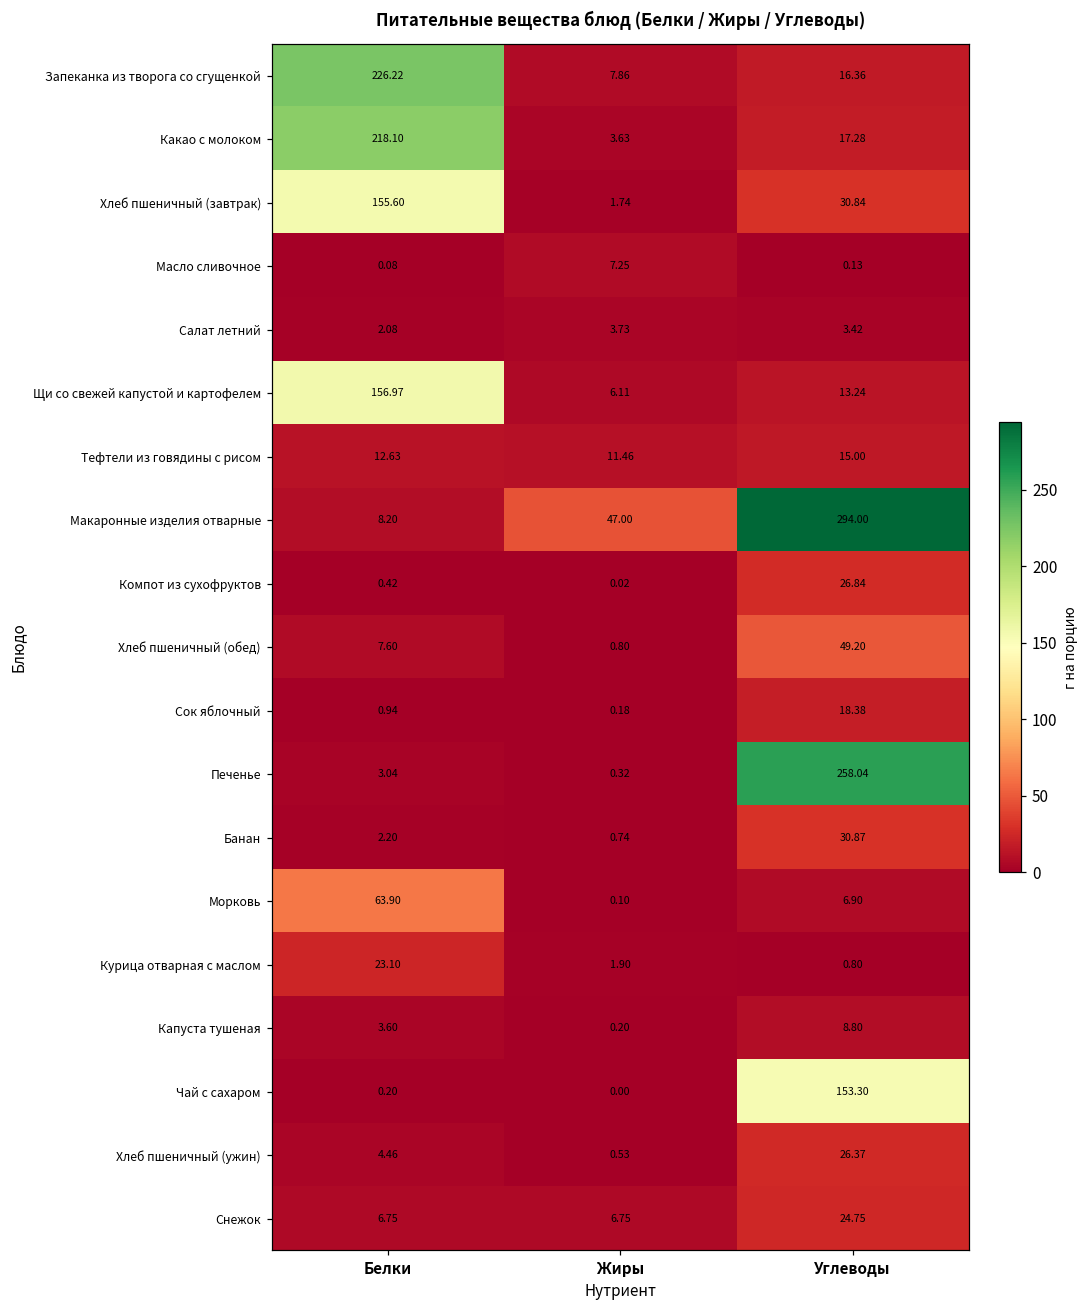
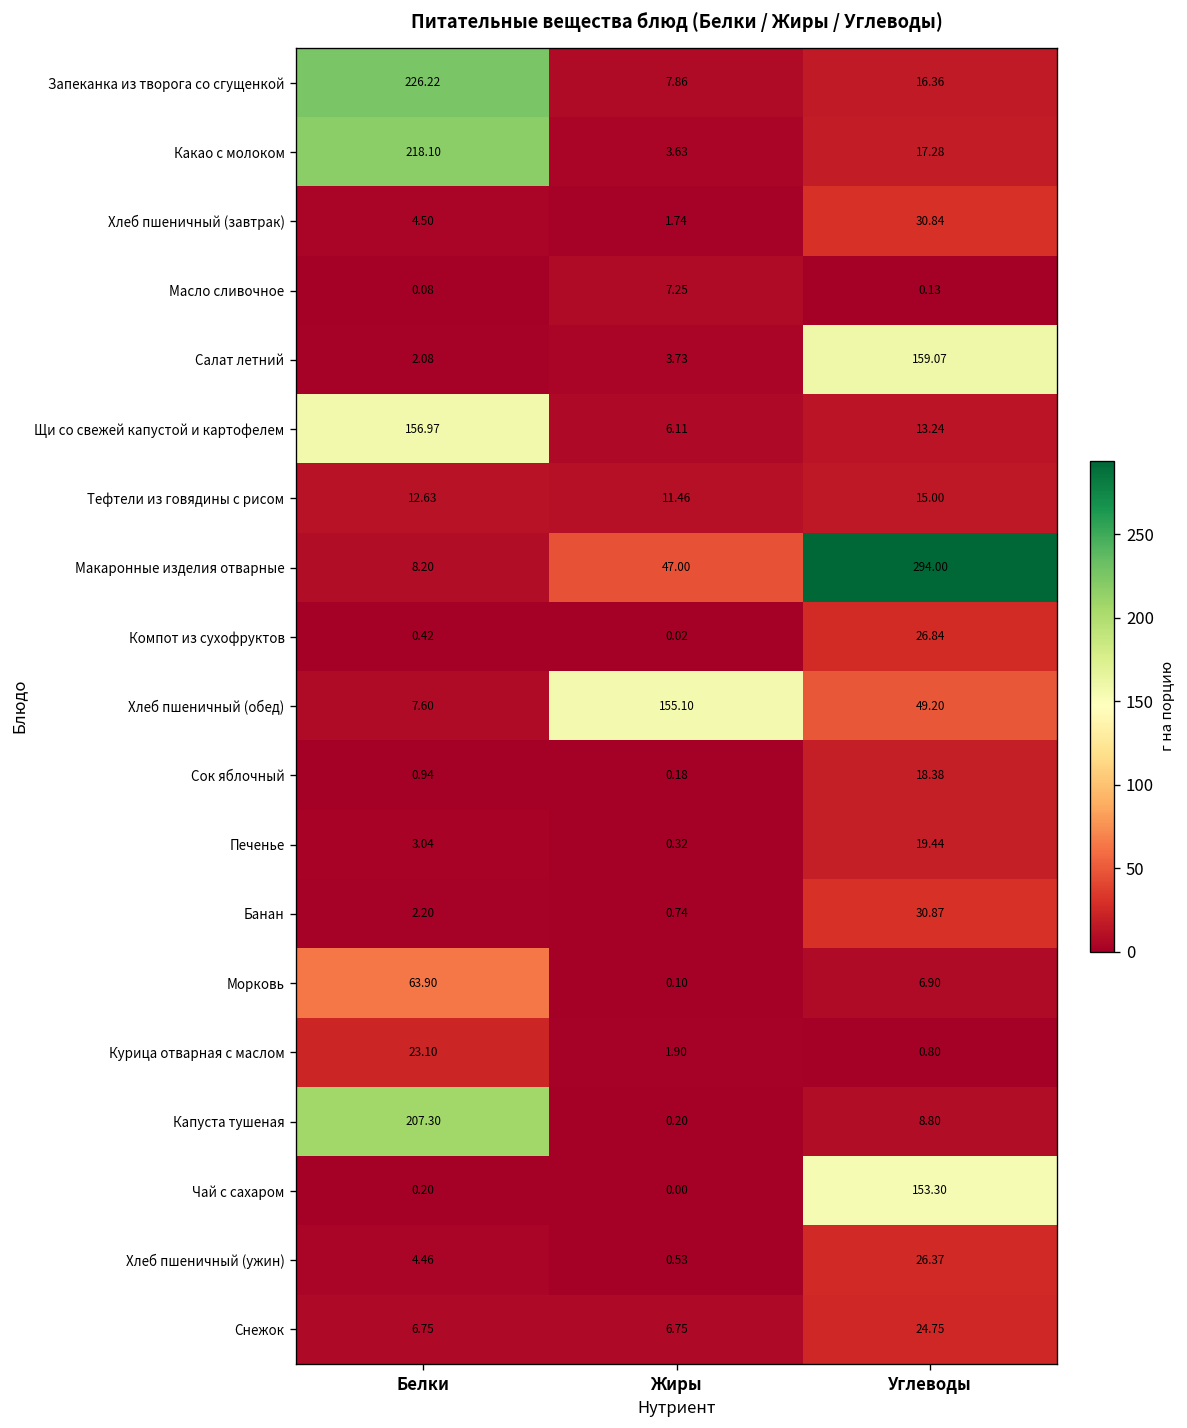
  {
    "Запеканка из творога со сгущенкой": {
      "Белки": 226.22,
      "Жиры": 7.86,
      "Углеводы": 16.36
    },
    "Какао с молоком": {
      "Белки": 218.10,
      "Жиры": 3.63,
      "Углеводы": 17.28
    },
    "Хлеб пшеничный (завтрак)": {
-     "Белки": 155.60,
+     "Белки": 4.50,
      "Жиры": 1.74,
      "Углеводы": 30.84
    },
    "Масло сливочное": {
      "Белки": 0.08,
      "Жиры": 7.25,
      "Углеводы": 0.13
    },
    "Салат летний": {
      "Белки": 2.08,
      "Жиры": 3.73,
-     "Углеводы": 3.42
+     "Углеводы": 159.07
    },
    "Щи со свежей капустой и картофелем": {
      "Белки": 156.97,
      "Жиры": 6.11,
      "Углеводы": 13.24
    },
    "Тефтели из говядины с рисом": {
      "Белки": 12.63,
      "Жиры": 11.46,
      "Углеводы": 15.00
    },
    "Макаронные изделия отварные": {
      "Белки": 8.20,
      "Жиры": 47.00,
      "Углеводы": 294.00
    },
    "Компот из сухофруктов": {
      "Белки": 0.42,
      "Жиры": 0.02,
      "Углеводы": 26.84
    },
    "Хлеб пшеничный (обед)": {
      "Белки": 7.60,
-     "Жиры": 0.80,
+     "Жиры": 155.10,
      "Углеводы": 49.20
    },
    "Сок яблочный": {
      "Белки": 0.94,
      "Жиры": 0.18,
      "Углеводы": 18.38
    },
    "Печенье": {
      "Белки": 3.04,
      "Жиры": 0.32,
-     "Углеводы": 258.04
+     "Углеводы": 19.44
    },
    "Банан": {
      "Белки": 2.20,
      "Жиры": 0.74,
      "Углеводы": 30.87
    },
    "Морковь": {
      "Белки": 63.90,
      "Жиры": 0.10,
      "Углеводы": 6.90
    },
    "Курица отварная с маслом": {
      "Белки": 23.10,
      "Жиры": 1.90,
      "Углеводы": 0.80
    },
    "Капуста тушеная": {
-     "Белки": 3.60,
+     "Белки": 207.30,
      "Жиры": 0.20,
      "Углеводы": 8.80
    },
    "Чай с сахаром": {
      "Белки": 0.20,
      "Жиры": 0.00,
      "Углеводы": 153.30
    },
    "Хлеб пшеничный (ужин)": {
      "Белки": 4.46,
      "Жиры": 0.53,
      "Углеводы": 26.37
    },
    "Снежок": {
      "Белки": 6.75,
      "Жиры": 6.75,
      "Углеводы": 24.75
    }
  }
